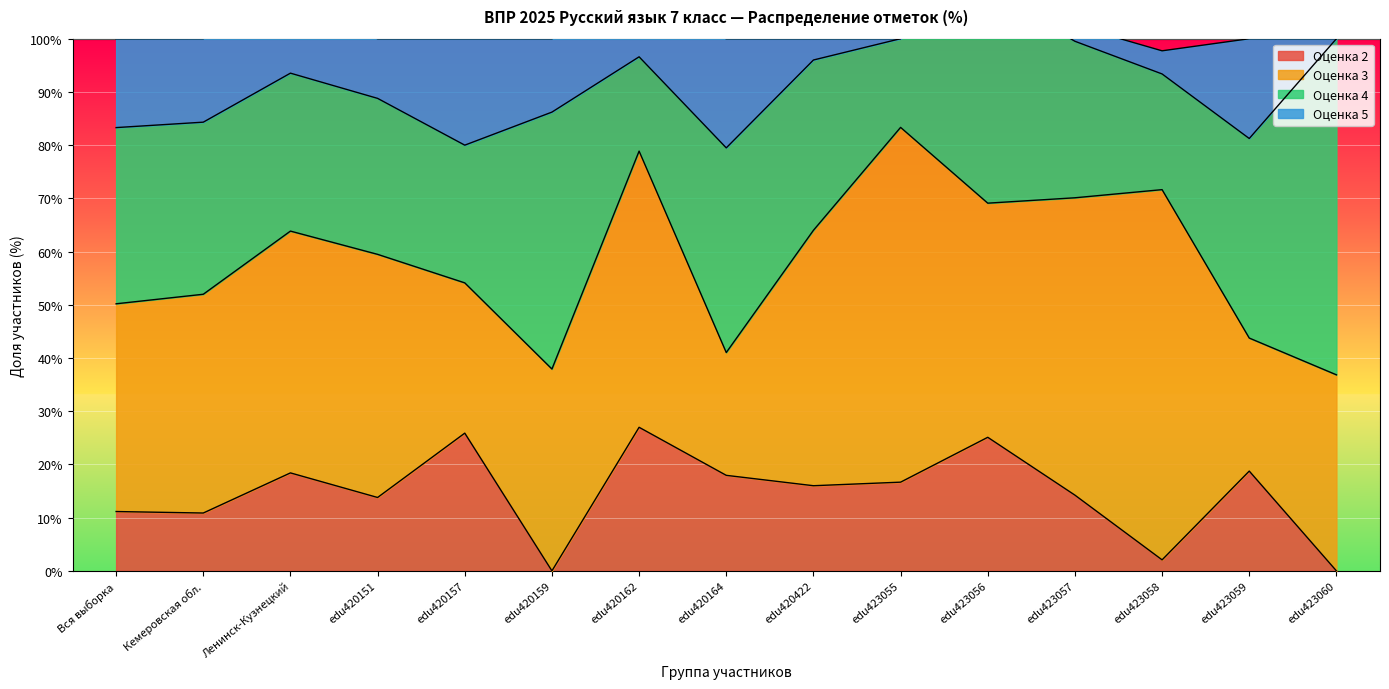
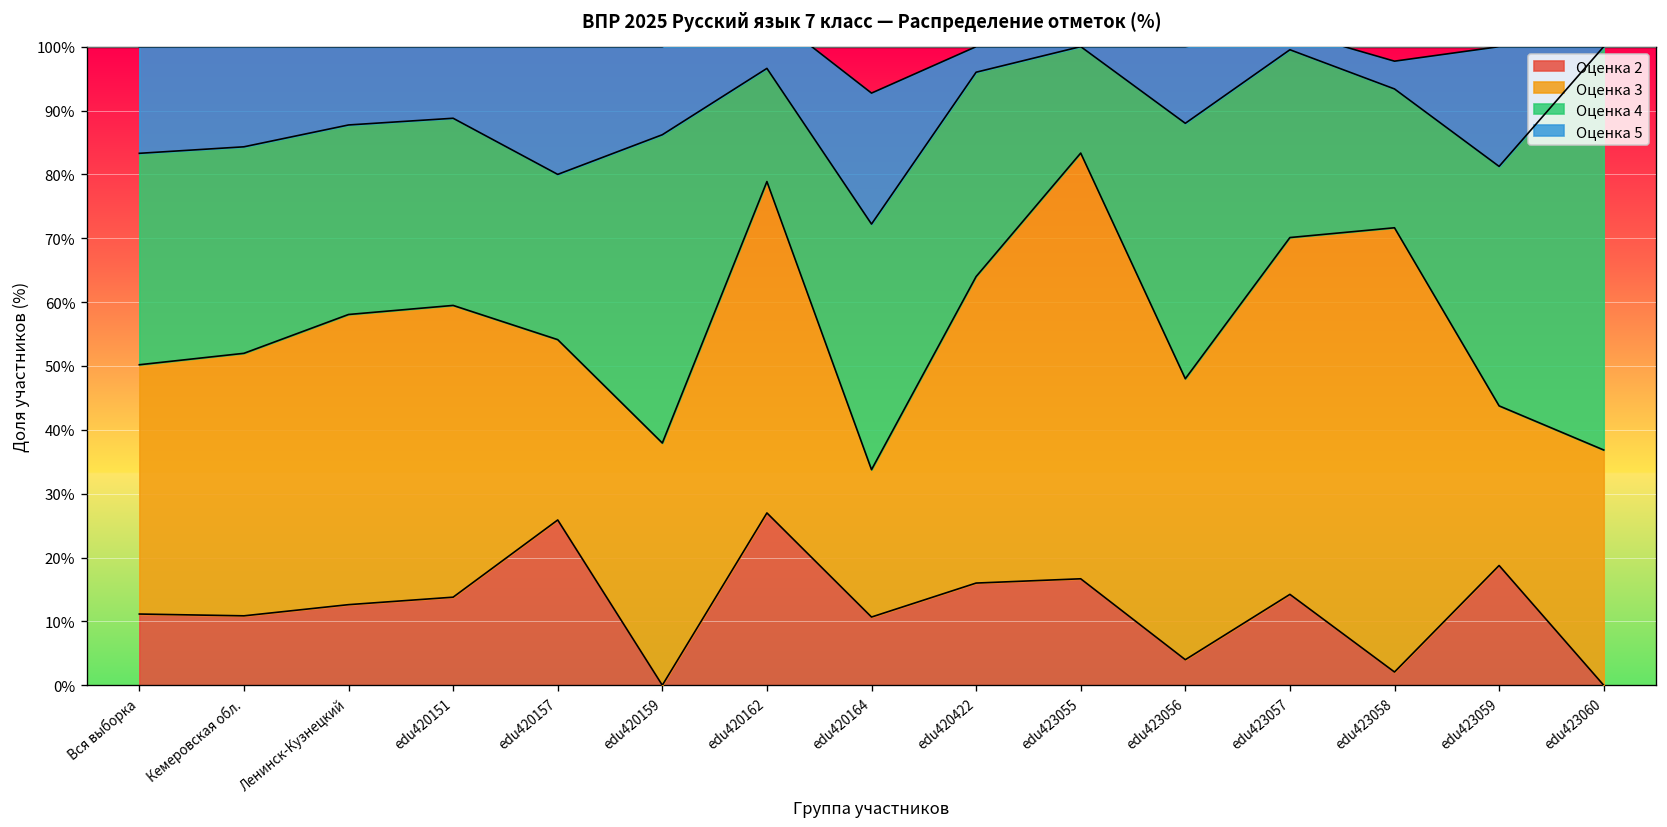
  {
    "Оценка 2": {
      "Вся выборка": "11%",
      "Кемеровская обл.": "11%",
-     "Ленинск-Кузнецкий": "18%",
+     "Ленинск-Кузнецкий": "13%",
      "edu420151": "14%",
      "edu420157": "26%",
      "edu420159": "0%",
      "edu420162": "27%",
-     "edu420164": "18%",
+     "edu420164": "11%",
      "edu420422": "16%",
      "edu423055": "17%",
-     "edu423056": "25%",
+     "edu423056": "4%",
      "edu423057": "14%",
      "edu423058": "2%",
      "edu423059": "19%",
      "edu423060": "0%"
    },
    "Оценка 3": {
      "Вся выборка": "39%",
      "Кемеровская обл.": "41%",
      "Ленинск-Кузнецкий": "45%",
      "edu420151": "46%",
      "edu420157": "28%",
      "edu420159": "38%",
      "edu420162": "52%",
      "edu420164": "23%",
      "edu420422": "48%",
      "edu423055": "67%",
      "edu423056": "44%",
      "edu423057": "56%",
      "edu423058": "70%",
      "edu423059": "25%",
      "edu423060": "37%"
    },
    "Оценка 4": {
      "Вся выборка": "33%",
      "Кемеровская обл.": "32%",
      "Ленинск-Кузнецкий": "30%",
      "edu420151": "29%",
      "edu420157": "26%",
      "edu420159": "48%",
      "edu420162": "18%",
      "edu420164": "38%",
      "edu420422": "32%",
      "edu423057": "29%",
      "edu423058": "22%",
      "edu423059": "38%"
    },
    "Оценка 5": {
      "Вся выборка": "17%",
      "Кемеровская обл.": "16%",
      "edu420151": "11%",
      "edu420157": "20%",
      "edu420159": "14%",
      "edu420164": "21%",
      "edu420422": "4%",
      "edu423058": "4%",
      "edu423059": "19%"
    }
  }
